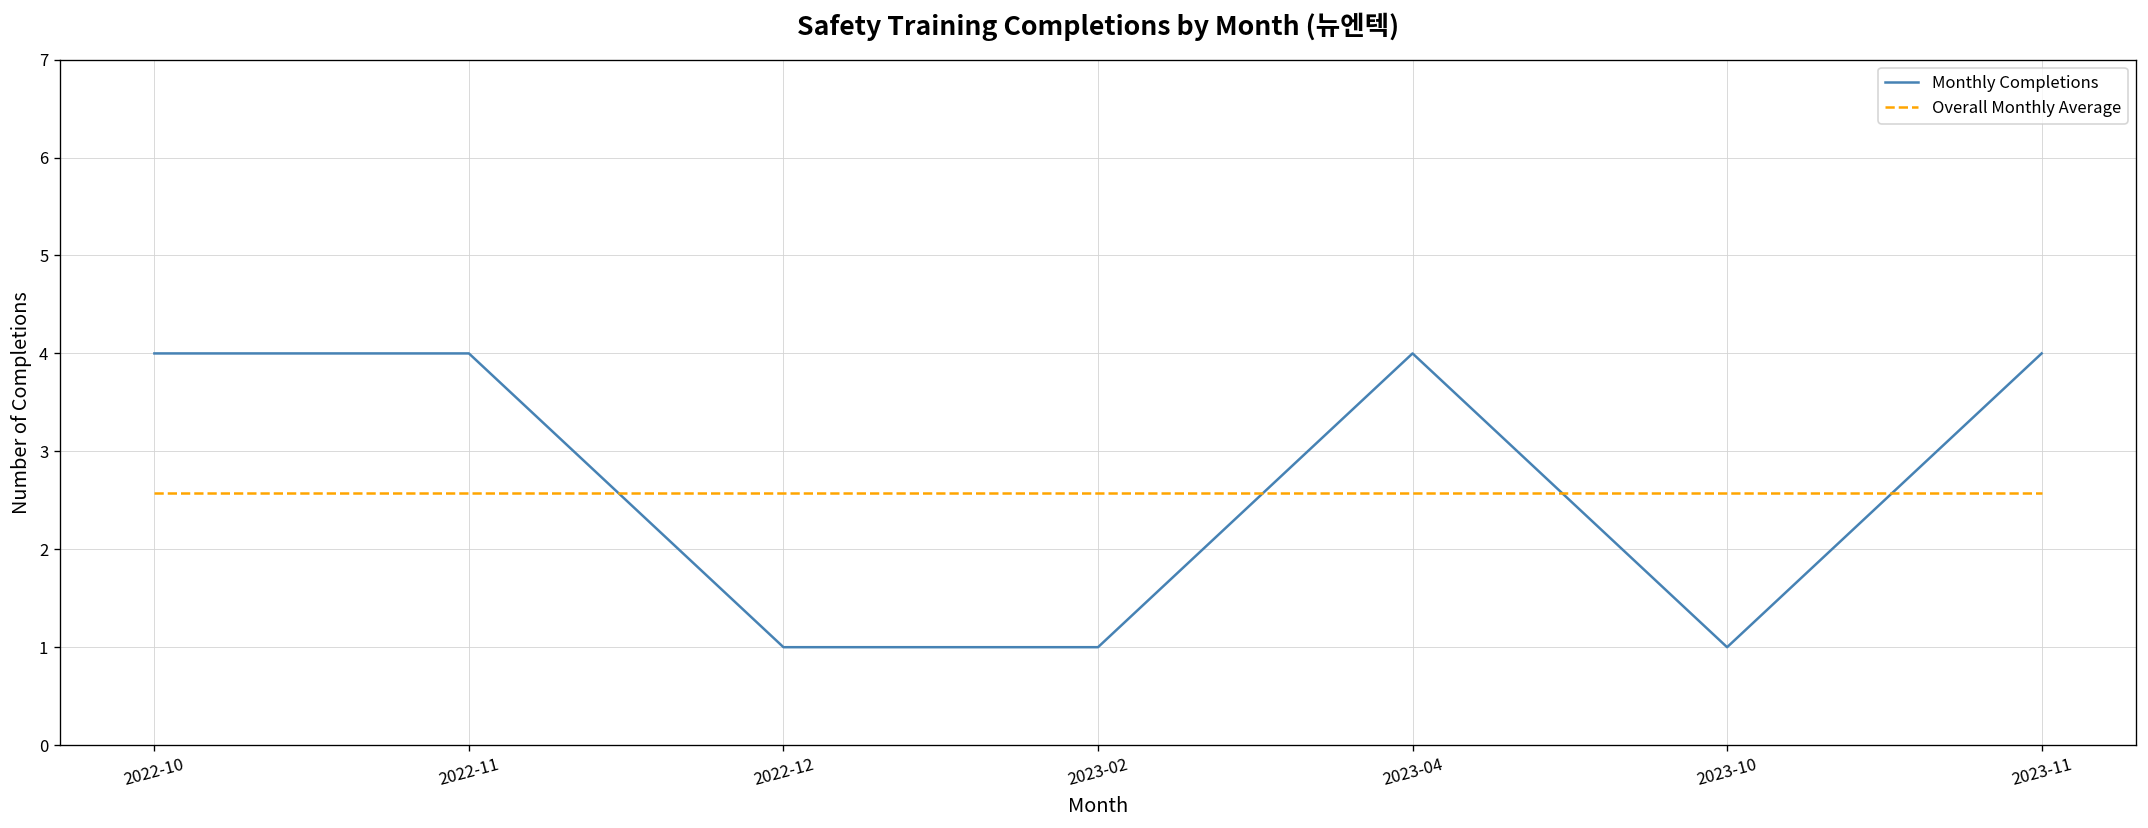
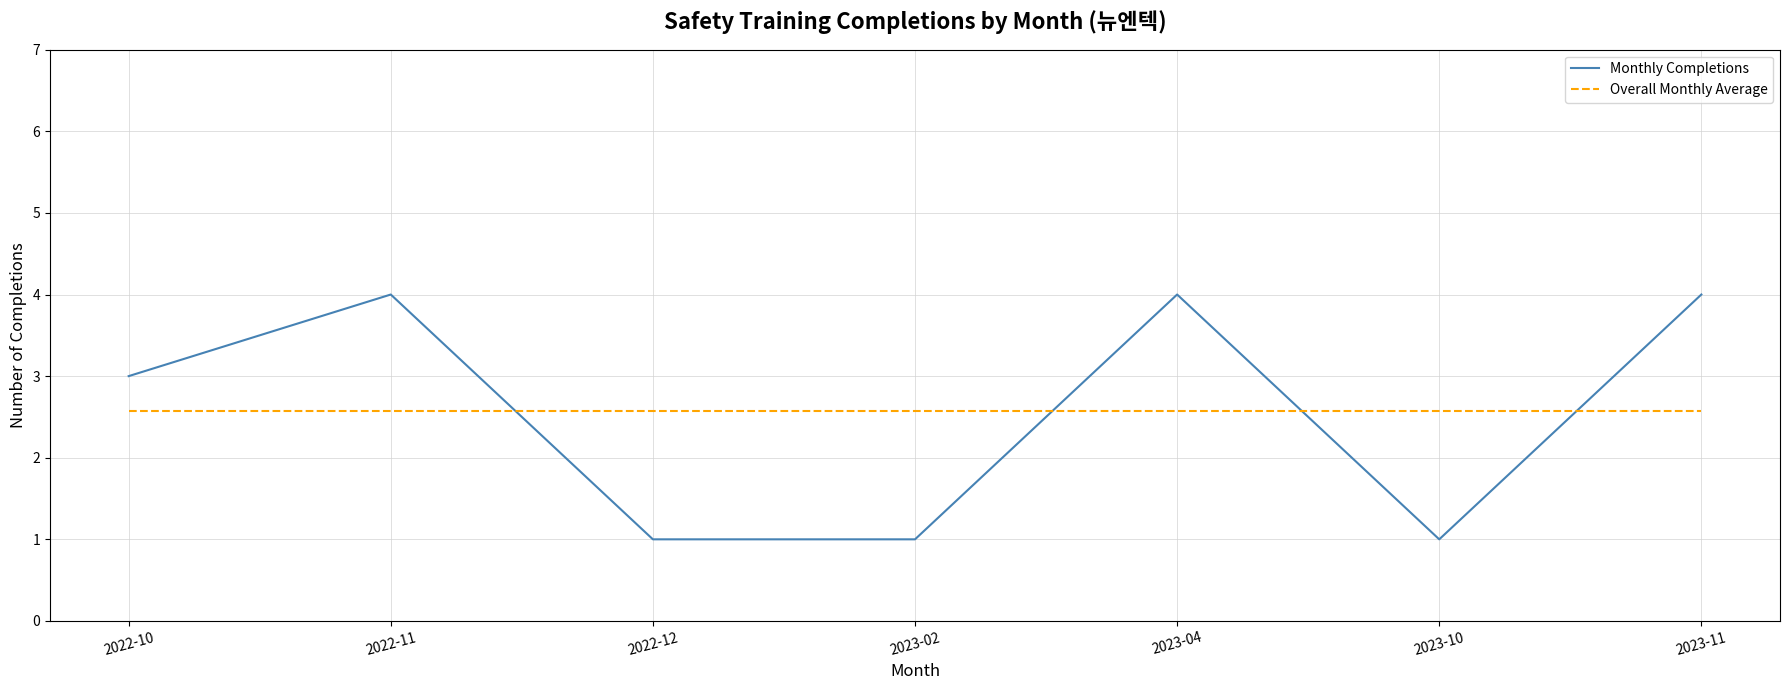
  {
    "Monthly Completions": {
-     "2022-10": 4,
+     "2022-10": 3,
      "2022-11": 4,
      "2022-12": 1,
      "2023-02": 1,
      "2023-04": 4,
      "2023-10": 1,
      "2023-11": 4
    },
    "Overall Monthly Average": {
      "2022-10": 2.6,
      "2022-11": 2.6,
      "2022-12": 2.6,
      "2023-02": 2.6,
      "2023-04": 2.6,
      "2023-10": 2.6,
      "2023-11": 2.6
    }
  }
